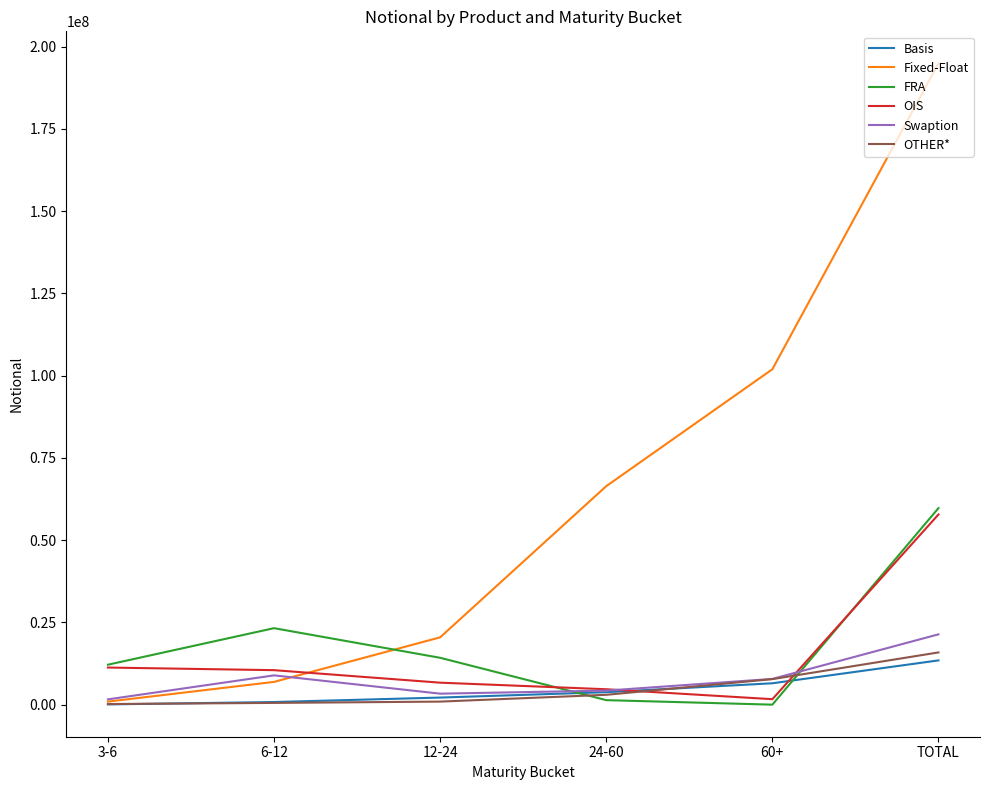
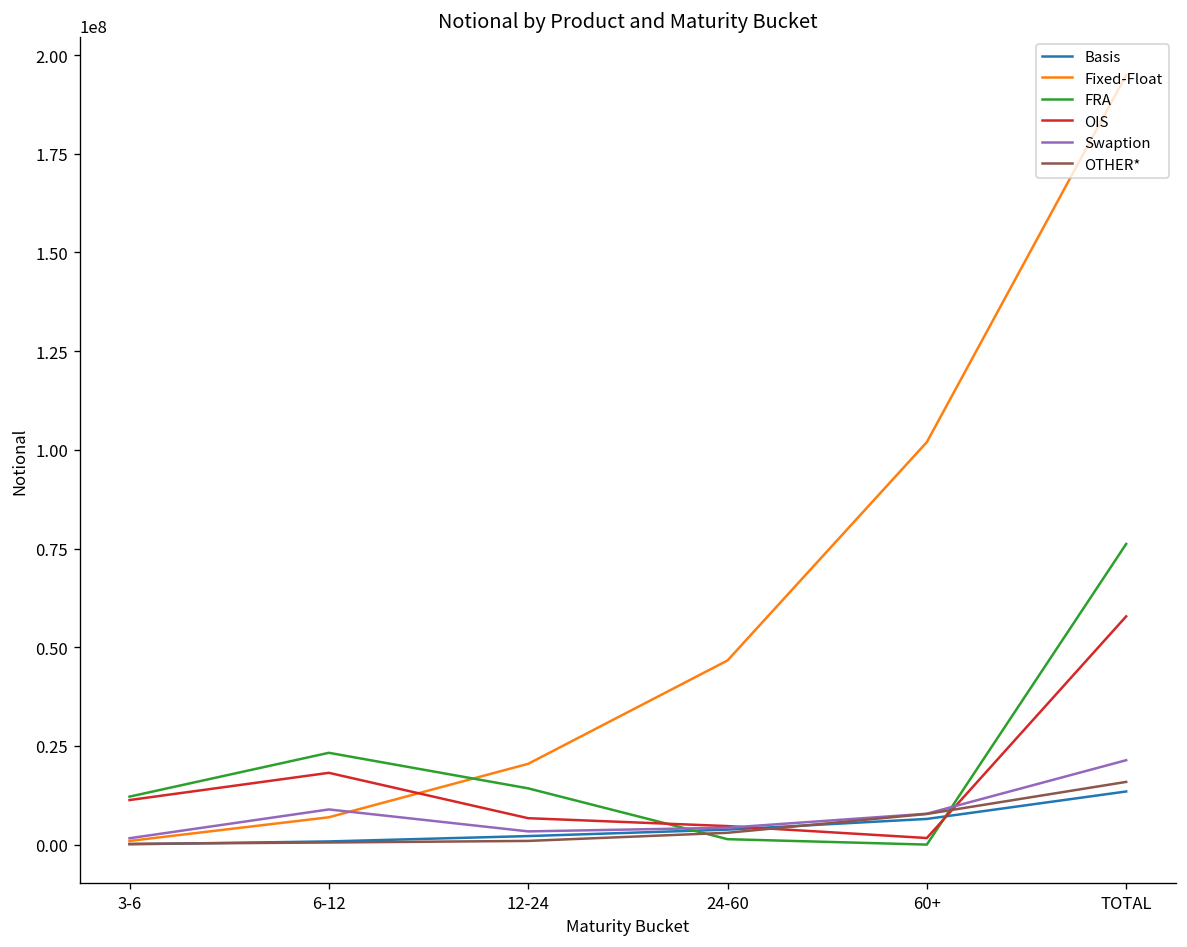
  {
    "Basis": {
      "12-24": 2000000,
      "60+": 7000000,
      "TOTAL": 13000000
    },
    "Fixed-Float": {
      "6-12": 7000000,
      "12-24": 20000000,
-     "24-60": 66000000,
+     "24-60": 47000000,
      "60+": 102000000
    },
    "FRA": {
      "3-6": 12000000,
      "6-12": 23000000,
      "12-24": 14000000,
      "24-60": 1000000,
      "60+": 0,
-     "TOTAL": 60000000
+     "TOTAL": 76000000
    },
    "OIS": {
      "3-6": 11000000,
-     "6-12": 10000000,
+     "6-12": 18000000,
      "12-24": 7000000,
      "60+": 2000000,
      "TOTAL": 58000000
    },
    "Swaption": {
      "6-12": 9000000,
      "12-24": 3000000,
      "TOTAL": 21000000
    },
    "OTHER*": {
      "12-24": 1000000,
      "24-60": 3000000,
      "TOTAL": 16000000
    }
  }
